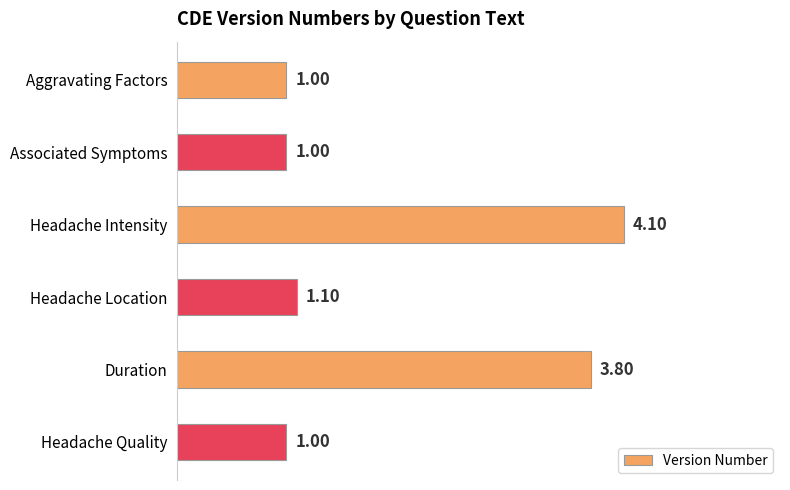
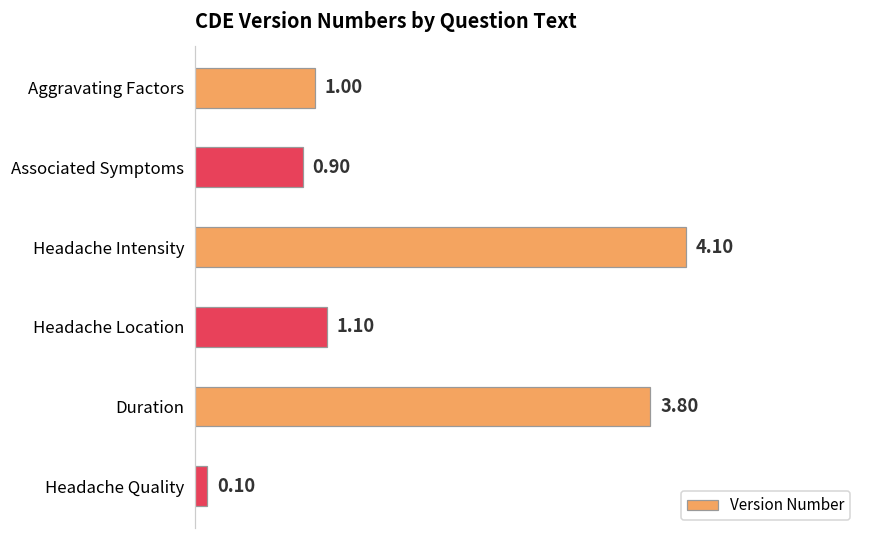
  {
    "Aggravating Factors": 1.00,
-   "Associated Symptoms": 1.00,
+   "Associated Symptoms": 0.90,
    "Headache Intensity": 4.10,
    "Headache Location": 1.10,
    "Duration": 3.80,
-   "Headache Quality": 1.00
+   "Headache Quality": 0.10
  }
